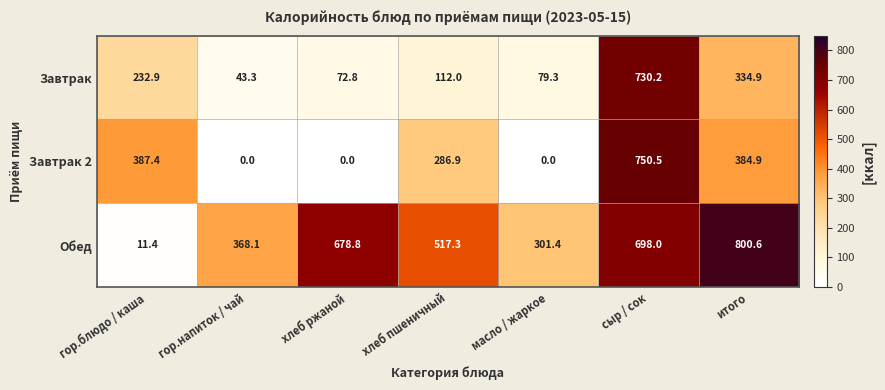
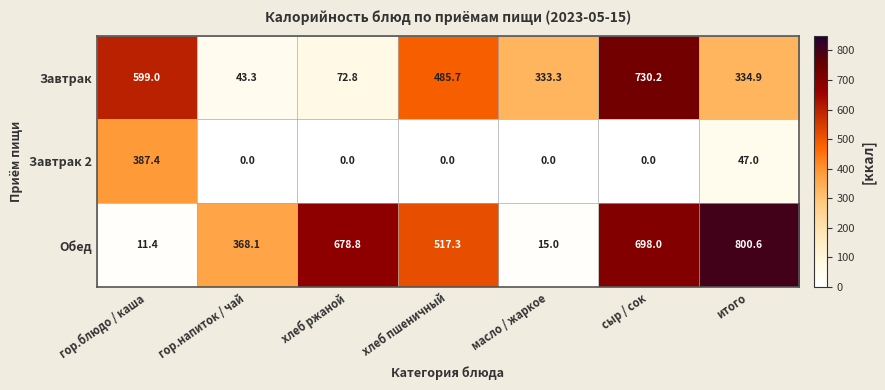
  {
    "Завтрак": {
-     "гор.блюдо / каша": 232.9,
+     "гор.блюдо / каша": 599.0,
      "гор.напиток / чай": 43.3,
      "хлеб ржаной": 72.8,
-     "хлеб пшеничный": 112.0,
-     "масло / жаркое": 79.3,
+     "хлеб пшеничный": 485.7,
+     "масло / жаркое": 333.3,
      "сыр / сок": 730.2,
      "итого": 334.9
    },
    "Завтрак 2": {
      "гор.блюдо / каша": 387.4,
      "гор.напиток / чай": 0.0,
      "хлеб ржаной": 0.0,
-     "хлеб пшеничный": 286.9,
+     "хлеб пшеничный": 0.0,
      "масло / жаркое": 0.0,
-     "сыр / сок": 750.5,
-     "итого": 384.9
+     "сыр / сок": 0.0,
+     "итого": 47.0
    },
    "Обед": {
      "гор.блюдо / каша": 11.4,
      "гор.напиток / чай": 368.1,
      "хлеб ржаной": 678.8,
      "хлеб пшеничный": 517.3,
-     "масло / жаркое": 301.4,
+     "масло / жаркое": 15.0,
      "сыр / сок": 698.0,
      "итого": 800.6
    }
  }
